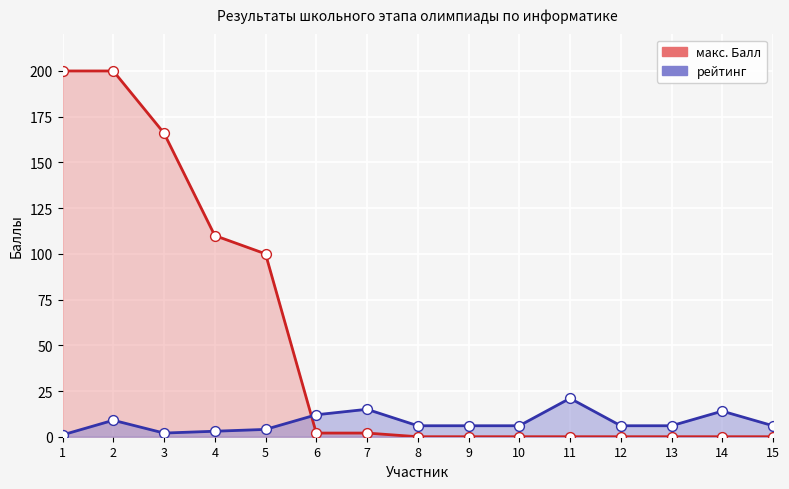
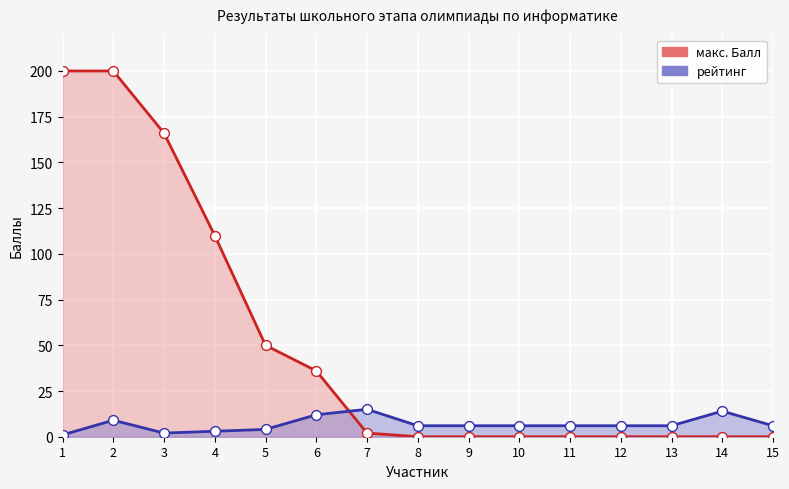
  {
    "макс. Балл": {
      "1": 200,
      "2": 200,
      "3": 166,
      "4": 110,
-     "5": 100,
-     "6": 2,
+     "5": 50,
+     "6": 36,
      "7": 2,
      "8": 0,
      "9": 0,
      "10": 0,
      "11": 0,
      "12": 0,
      "13": 0,
      "14": 0,
      "15": 0
    },
    "рейтинг": {
      "1": 1,
      "2": 9,
      "3": 2,
      "4": 3,
      "5": 4,
      "6": 12,
      "7": 15,
      "8": 6,
      "9": 6,
      "10": 6,
-     "11": 21,
+     "11": 6,
      "12": 6,
      "13": 6,
      "14": 14,
      "15": 6
    }
  }
